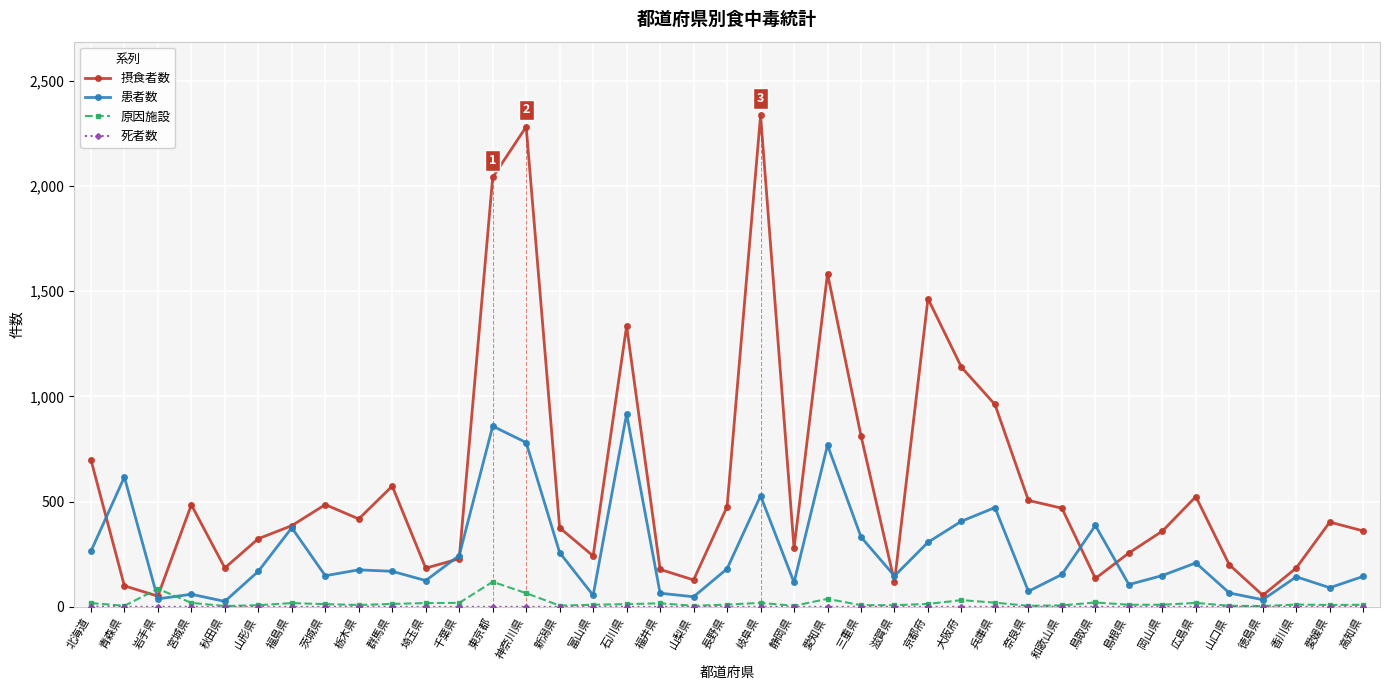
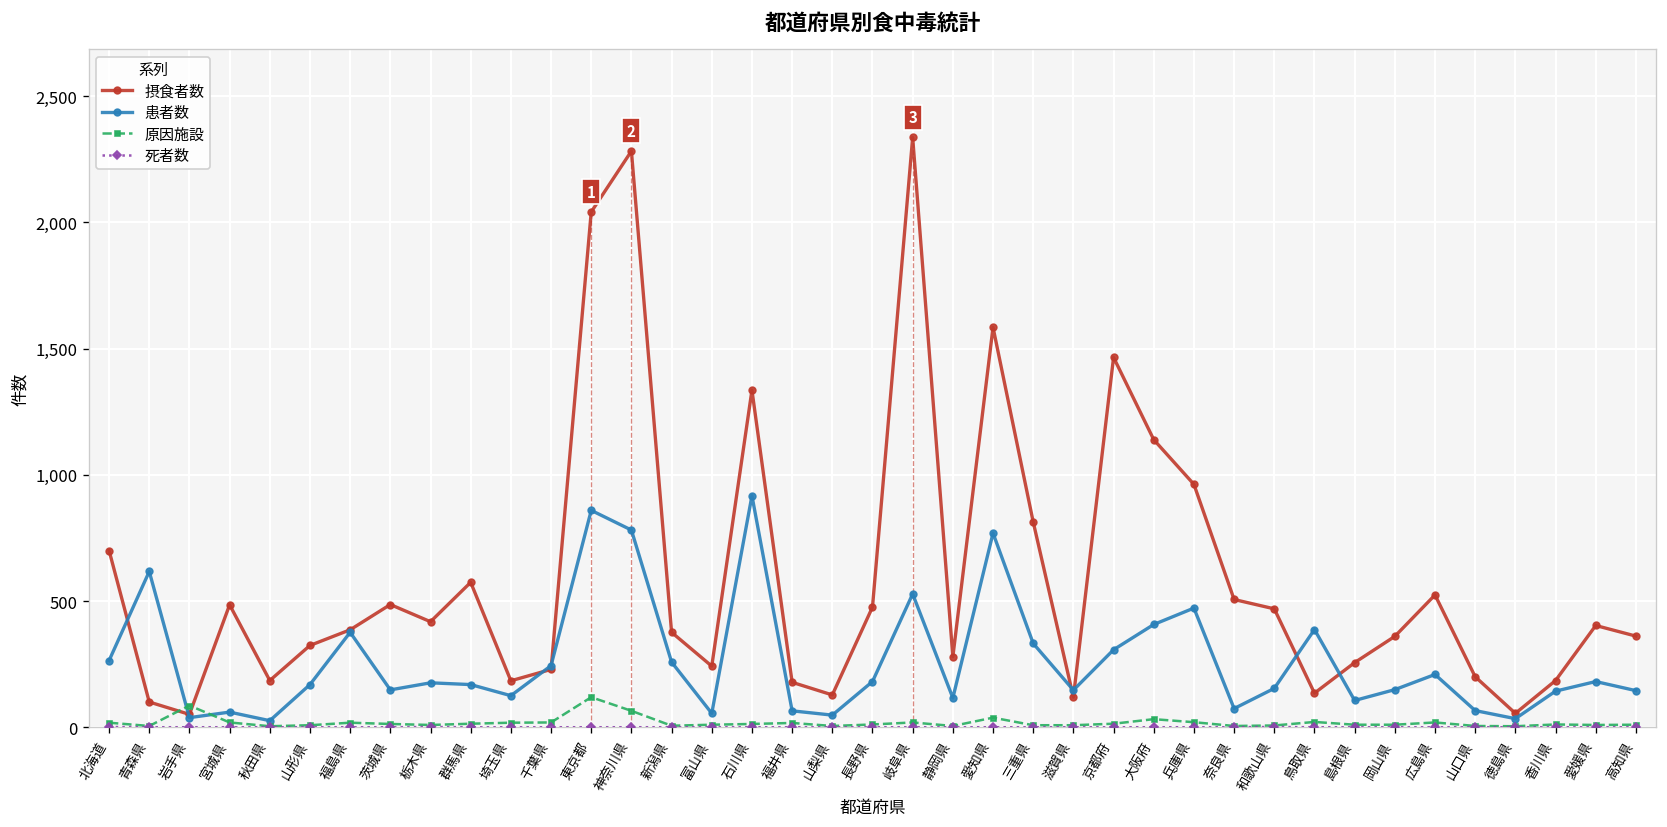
  {
    "摂食者数": {
      "北海道": "700",
      "青森県": "100",
      "岩手県": "50",
      "宮城県": "490",
      "秋田県": "190",
      "山形県": "320",
      "茨城県": "490",
      "栃木県": "420",
      "群馬県": "570",
      "埼玉県": "180",
      "千葉県": "230",
      "新潟県": "380",
      "富山県": "240",
      "石川県": "1,340",
      "福井県": "180",
      "山梨県": "130",
      "長野県": "480",
      "静岡県": "280",
      "愛知県": "1,580",
      "三重県": "810",
      "滋賀県": "120",
      "京都府": "1,470",
      "大阪府": "1,140",
      "兵庫県": "960",
      "奈良県": "510",
      "和歌山県": "470",
      "鳥取県": "140",
      "島根県": "260",
      "岡山県": "360",
      "広島県": "520",
      "山口県": "200",
      "徳島県": "60",
      "香川県": "190",
      "愛媛県": "400",
      "高知県": "360"
    },
    "患者数": {
      "北海道": "260",
      "青森県": "620",
      "岩手県": "40",
      "宮城県": "60",
      "秋田県": "30",
      "山形県": "170",
      "茨城県": "150",
      "栃木県": "180",
      "群馬県": "170",
      "埼玉県": "130",
      "千葉県": "240",
      "東京都": "860",
      "神奈川県": "780",
      "新潟県": "260",
      "富山県": "60",
      "石川県": "920",
      "福井県": "70",
      "山梨県": "50",
      "長野県": "180",
      "岐阜県": "530",
      "静岡県": "120",
      "愛知県": "770",
      "三重県": "330",
      "滋賀県": "150",
      "京都府": "310",
      "大阪府": "410",
      "兵庫県": "470",
      "奈良県": "70",
      "和歌山県": "150",
      "鳥取県": "390",
      "島根県": "110",
      "岡山県": "150",
      "広島県": "210",
      "山口県": "70",
      "徳島県": "30",
      "香川県": "140",
-     "愛媛県": "90",
+     "愛媛県": "180",
      "高知県": "150"
    },
    "原因施設": {
      "北海道": "20",
      "岩手県": "90",
      "宮城県": "20",
      "福島県": "20",
      "茨城県": "10",
      "群馬県": "10",
      "埼玉県": "20",
      "千葉県": "20",
      "東京都": "120",
      "神奈川県": "70",
      "石川県": "10",
      "福井県": "20",
      "岐阜県": "20",
      "愛知県": "40",
      "京都府": "10",
      "大阪府": "30",
      "兵庫県": "20",
      "鳥取県": "20",
      "広島県": "20"
    },
    "死者数": {
      "北海道": "0",
      "岩手県": "0",
      "宮城県": "0",
      "福島県": "0",
      "茨城県": "0",
      "群馬県": "0",
      "埼玉県": "0",
      "千葉県": "0",
      "東京都": "0",
      "神奈川県": "0",
      "石川県": "0",
      "福井県": "0",
      "岐阜県": "0",
      "愛知県": "0",
      "京都府": "0",
      "大阪府": "0",
      "兵庫県": "0",
      "鳥取県": "0",
      "広島県": "0"
    }
  }
